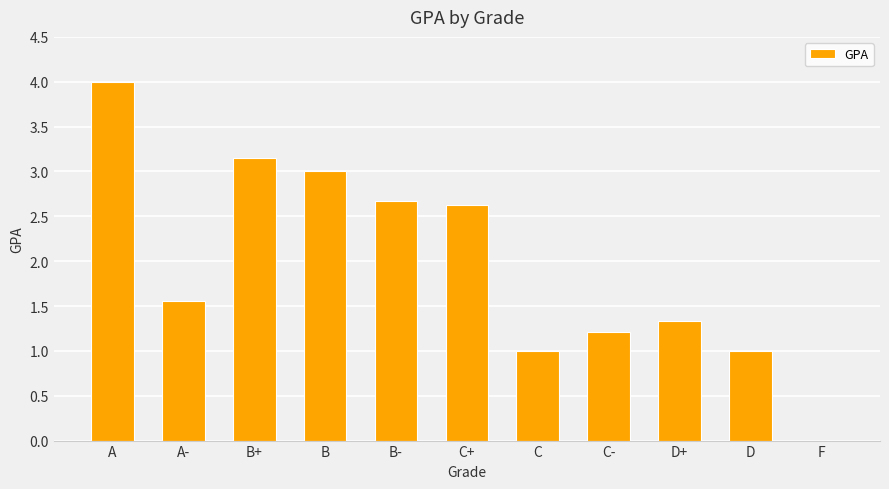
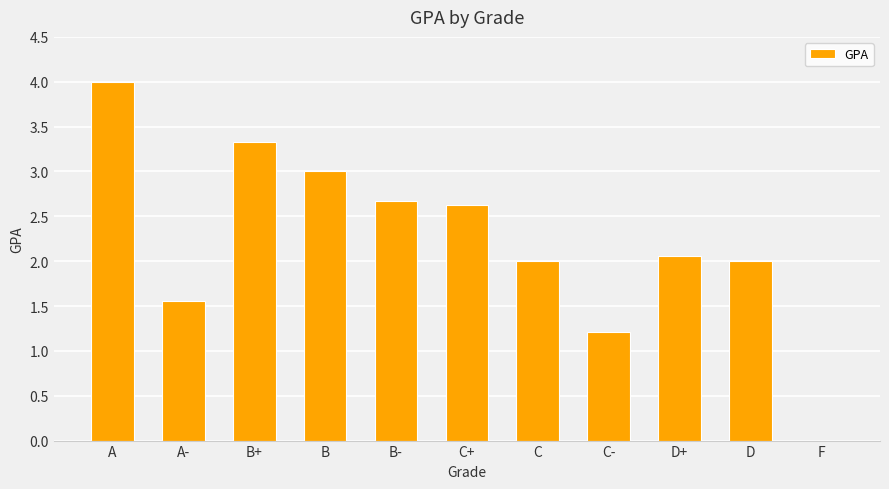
  {
    "A": 4.0,
    "A-": 1.6,
-   "B+": 3.2,
+   "B+": 3.3,
    "B": 3.0,
    "B-": 2.7,
    "C+": 2.6,
-   "C": 1,
+   "C": 2,
    "C-": 1.2,
-   "D+": 1.3,
-   "D": 1,
+   "D+": 2.1,
+   "D": 2,
    "F": 0.0
  }
